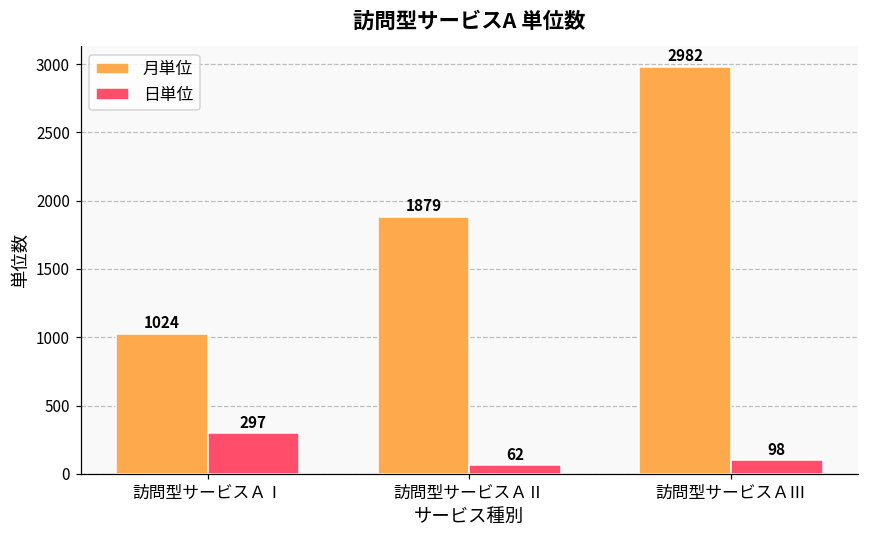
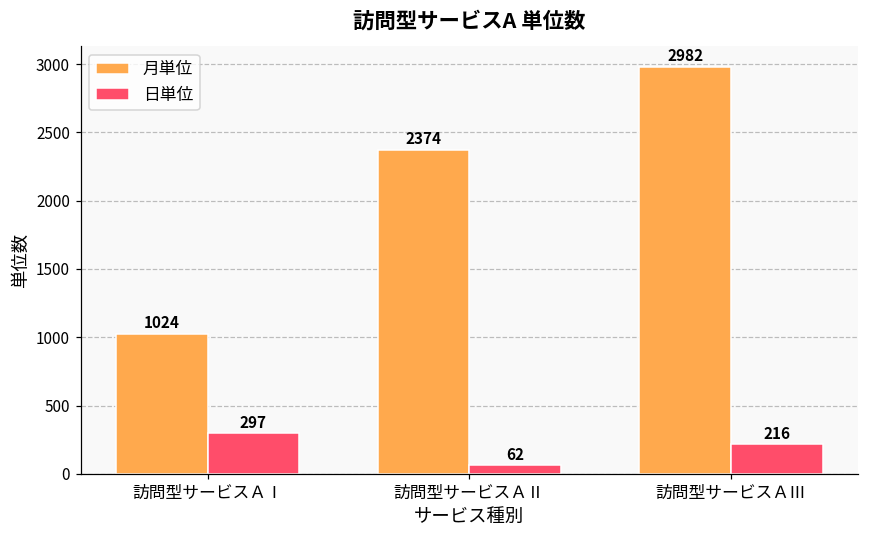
  {
    "月単位": {
      "訪問型サービスＡⅠ": 1024,
-     "訪問型サービスＡⅡ": 1879,
+     "訪問型サービスＡⅡ": 2374,
      "訪問型サービスＡⅢ": 2982
    },
    "日単位": {
      "訪問型サービスＡⅠ": 297,
      "訪問型サービスＡⅡ": 62,
-     "訪問型サービスＡⅢ": 98
+     "訪問型サービスＡⅢ": 216
    }
  }
